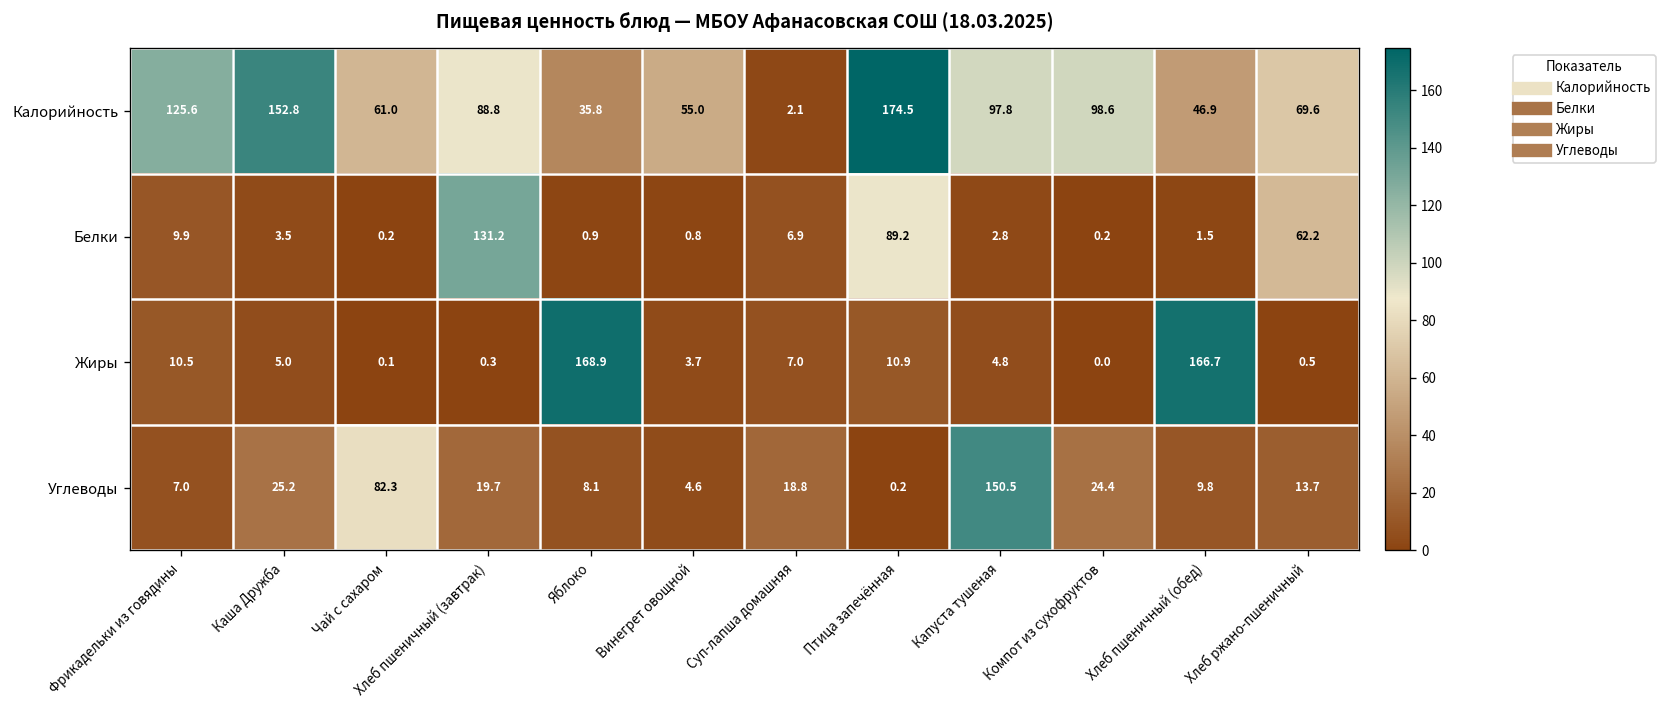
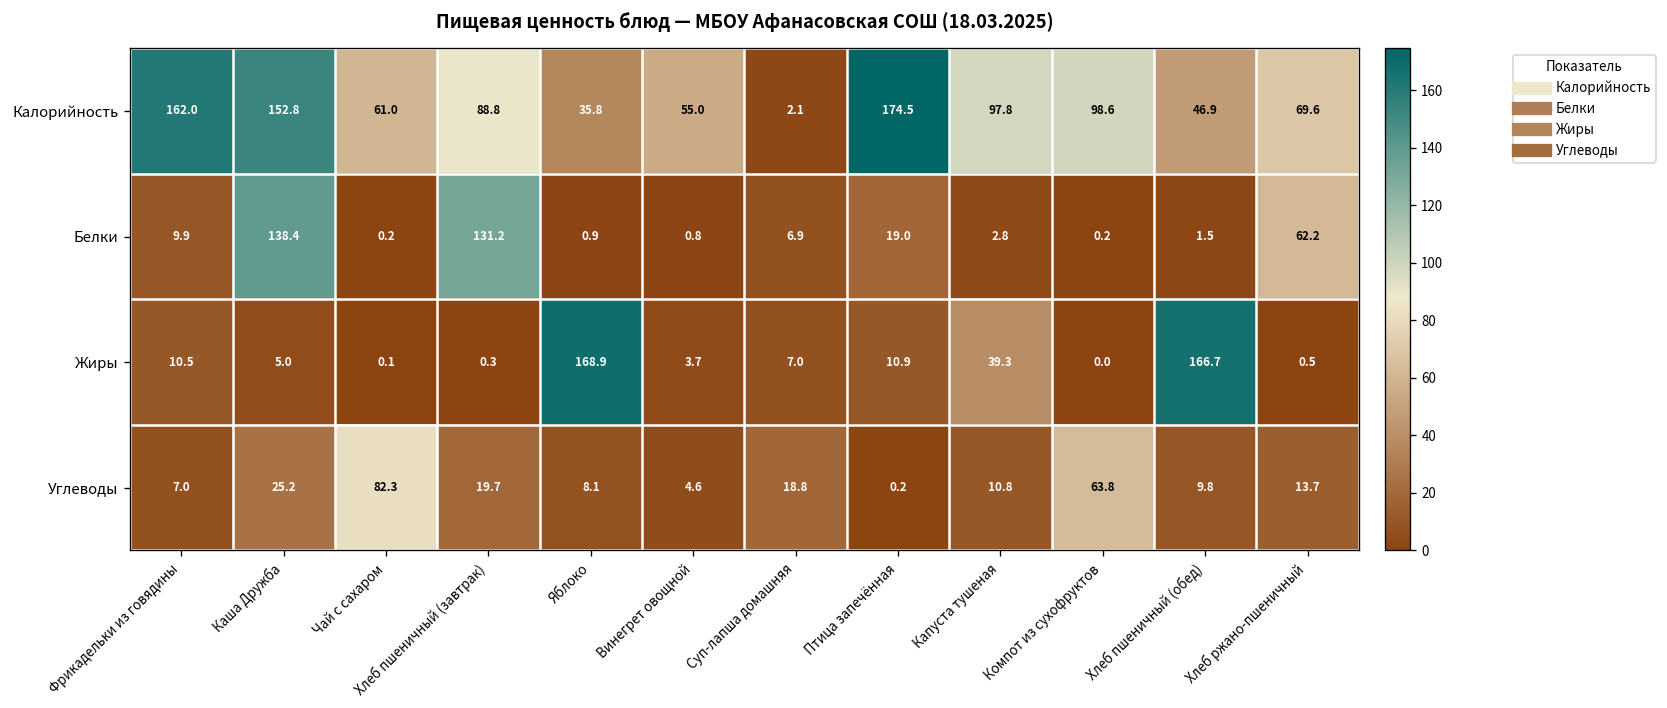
  {
    "Калорийность": {
-     "Фрикадельки из говядины": 125.6,
+     "Фрикадельки из говядины": 162.0,
      "Каша Дружба": 152.8,
      "Чай с сахаром": 61.0,
      "Хлеб пшеничный (завтрак)": 88.8,
      "Яблоко": 35.8,
      "Винегрет овощной": 55.0,
      "Суп-лапша домашняя": 2.1,
      "Птица запечённая": 174.5,
      "Капуста тушеная": 97.8,
      "Компот из сухофруктов": 98.6,
      "Хлеб пшеничный (обед)": 46.9,
      "Хлеб ржано-пшеничный": 69.6
    },
    "Белки": {
      "Фрикадельки из говядины": 9.9,
-     "Каша Дружба": 3.5,
+     "Каша Дружба": 138.4,
      "Чай с сахаром": 0.2,
      "Хлеб пшеничный (завтрак)": 131.2,
      "Яблоко": 0.9,
      "Винегрет овощной": 0.8,
      "Суп-лапша домашняя": 6.9,
-     "Птица запечённая": 89.2,
+     "Птица запечённая": 19.0,
      "Капуста тушеная": 2.8,
      "Компот из сухофруктов": 0.2,
      "Хлеб пшеничный (обед)": 1.5,
      "Хлеб ржано-пшеничный": 62.2
    },
    "Жиры": {
      "Фрикадельки из говядины": 10.5,
      "Каша Дружба": 5.0,
      "Чай с сахаром": 0.1,
      "Хлеб пшеничный (завтрак)": 0.3,
      "Яблоко": 168.9,
      "Винегрет овощной": 3.7,
      "Суп-лапша домашняя": 7.0,
      "Птица запечённая": 10.9,
-     "Капуста тушеная": 4.8,
+     "Капуста тушеная": 39.3,
      "Компот из сухофруктов": 0.0,
      "Хлеб пшеничный (обед)": 166.7,
      "Хлеб ржано-пшеничный": 0.5
    },
    "Углеводы": {
      "Фрикадельки из говядины": 7.0,
      "Каша Дружба": 25.2,
      "Чай с сахаром": 82.3,
      "Хлеб пшеничный (завтрак)": 19.7,
      "Яблоко": 8.1,
      "Винегрет овощной": 4.6,
      "Суп-лапша домашняя": 18.8,
      "Птица запечённая": 0.2,
-     "Капуста тушеная": 150.5,
-     "Компот из сухофруктов": 24.4,
+     "Капуста тушеная": 10.8,
+     "Компот из сухофруктов": 63.8,
      "Хлеб пшеничный (обед)": 9.8,
      "Хлеб ржано-пшеничный": 13.7
    }
  }
